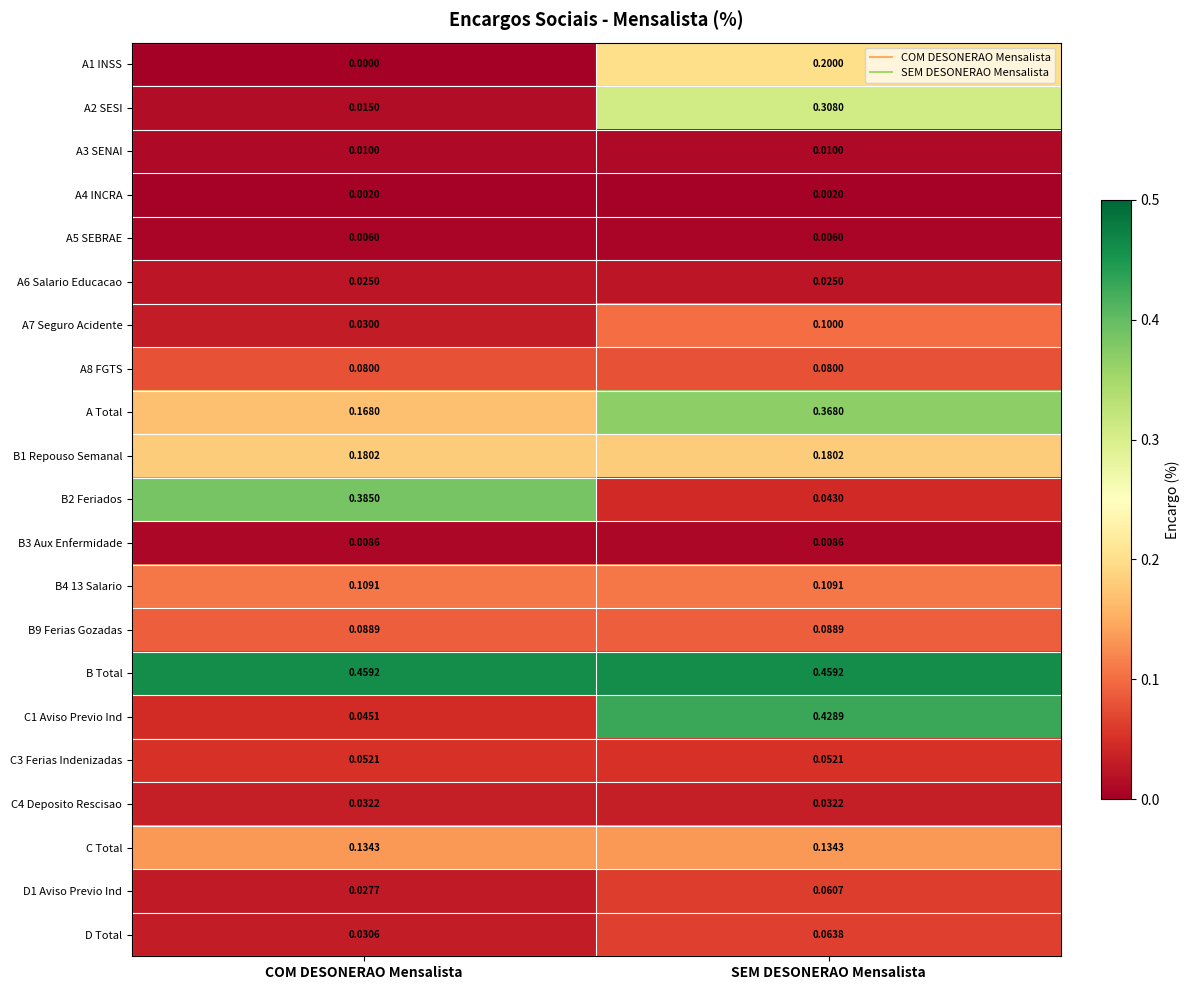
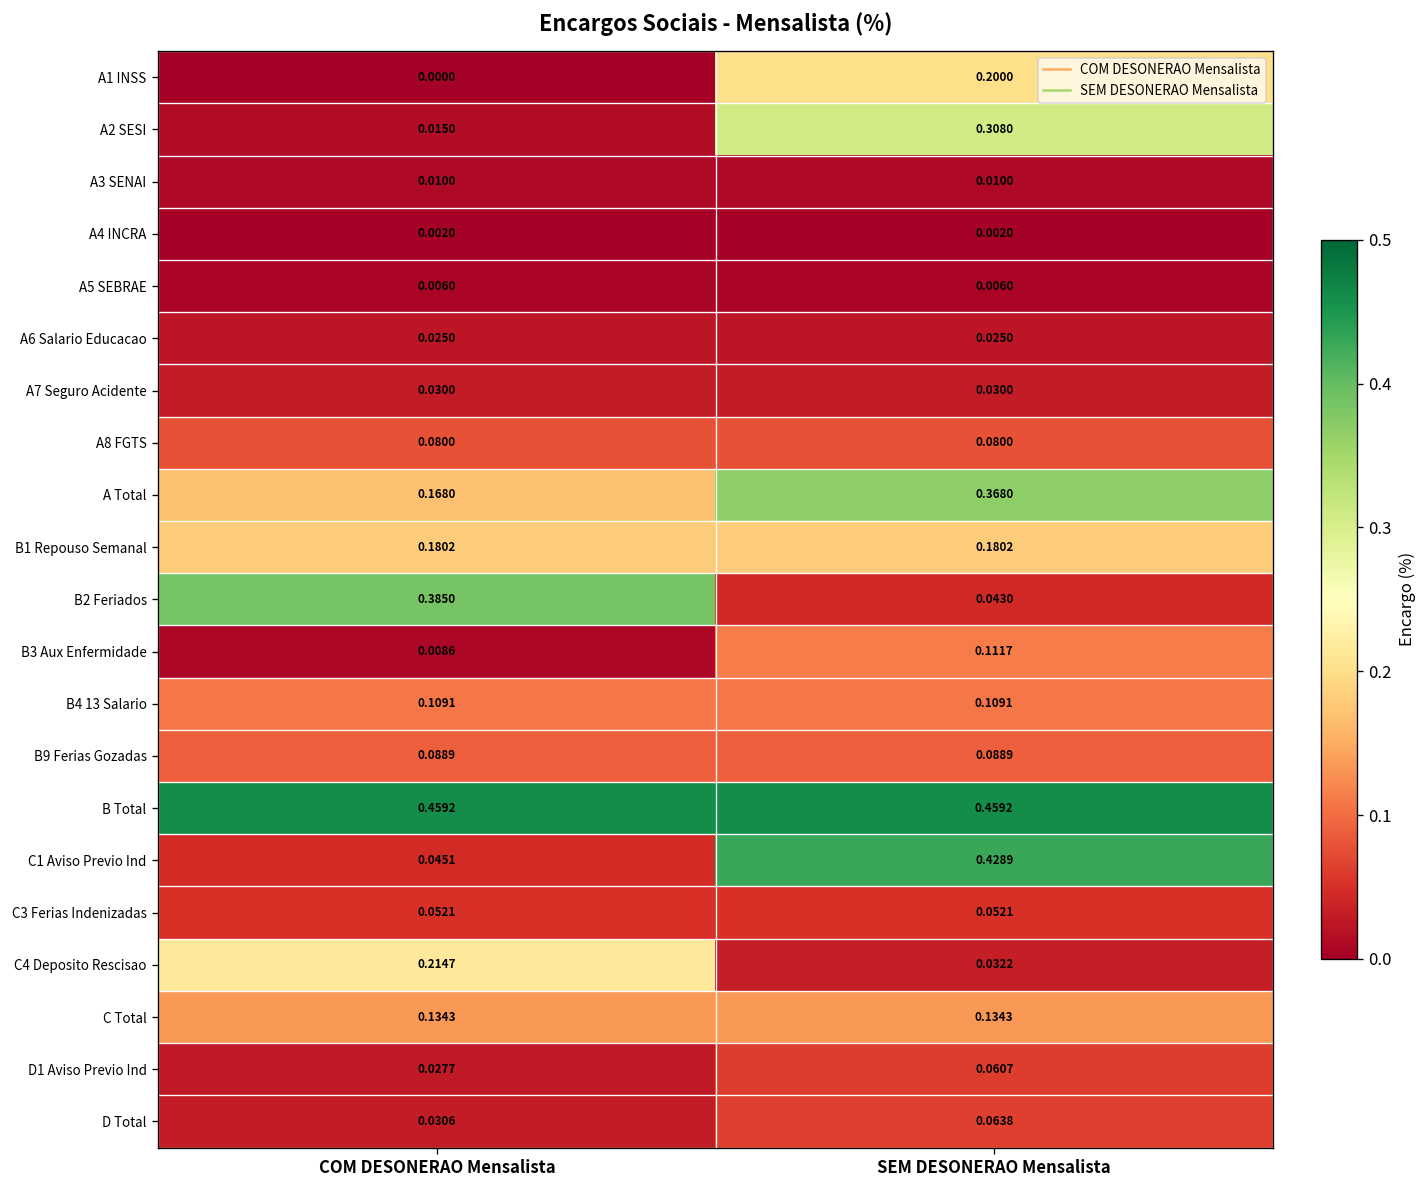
  {
    "A1 INSS": {
      "COM DESONERAO Mensalista": 0.0000,
      "SEM DESONERAO Mensalista": 0.2000
    },
    "A2 SESI": {
      "COM DESONERAO Mensalista": 0.0150,
      "SEM DESONERAO Mensalista": 0.3080
    },
    "A3 SENAI": {
      "COM DESONERAO Mensalista": 0.0100,
      "SEM DESONERAO Mensalista": 0.0100
    },
    "A4 INCRA": {
      "COM DESONERAO Mensalista": 0.0020,
      "SEM DESONERAO Mensalista": 0.0020
    },
    "A5 SEBRAE": {
      "COM DESONERAO Mensalista": 0.0060,
      "SEM DESONERAO Mensalista": 0.0060
    },
    "A6 Salario Educacao": {
      "COM DESONERAO Mensalista": 0.0250,
      "SEM DESONERAO Mensalista": 0.0250
    },
    "A7 Seguro Acidente": {
      "COM DESONERAO Mensalista": 0.0300,
-     "SEM DESONERAO Mensalista": 0.1000
+     "SEM DESONERAO Mensalista": 0.0300
    },
    "A8 FGTS": {
      "COM DESONERAO Mensalista": 0.0800,
      "SEM DESONERAO Mensalista": 0.0800
    },
    "A Total": {
      "COM DESONERAO Mensalista": 0.1680,
      "SEM DESONERAO Mensalista": 0.3680
    },
    "B1 Repouso Semanal": {
      "COM DESONERAO Mensalista": 0.1802,
      "SEM DESONERAO Mensalista": 0.1802
    },
    "B2 Feriados": {
      "COM DESONERAO Mensalista": 0.3850,
      "SEM DESONERAO Mensalista": 0.0430
    },
    "B3 Aux Enfermidade": {
      "COM DESONERAO Mensalista": 0.0086,
-     "SEM DESONERAO Mensalista": 0.0086
+     "SEM DESONERAO Mensalista": 0.1117
    },
    "B4 13 Salario": {
      "COM DESONERAO Mensalista": 0.1091,
      "SEM DESONERAO Mensalista": 0.1091
    },
    "B9 Ferias Gozadas": {
      "COM DESONERAO Mensalista": 0.0889,
      "SEM DESONERAO Mensalista": 0.0889
    },
    "B Total": {
      "COM DESONERAO Mensalista": 0.4592,
      "SEM DESONERAO Mensalista": 0.4592
    },
    "C1 Aviso Previo Ind": {
      "COM DESONERAO Mensalista": 0.0451,
      "SEM DESONERAO Mensalista": 0.4289
    },
    "C3 Ferias Indenizadas": {
      "COM DESONERAO Mensalista": 0.0521,
      "SEM DESONERAO Mensalista": 0.0521
    },
    "C4 Deposito Rescisao": {
-     "COM DESONERAO Mensalista": 0.0322,
+     "COM DESONERAO Mensalista": 0.2147,
      "SEM DESONERAO Mensalista": 0.0322
    },
    "C Total": {
      "COM DESONERAO Mensalista": 0.1343,
      "SEM DESONERAO Mensalista": 0.1343
    },
    "D1 Aviso Previo Ind": {
      "COM DESONERAO Mensalista": 0.0277,
      "SEM DESONERAO Mensalista": 0.0607
    },
    "D Total": {
      "COM DESONERAO Mensalista": 0.0306,
      "SEM DESONERAO Mensalista": 0.0638
    }
  }
